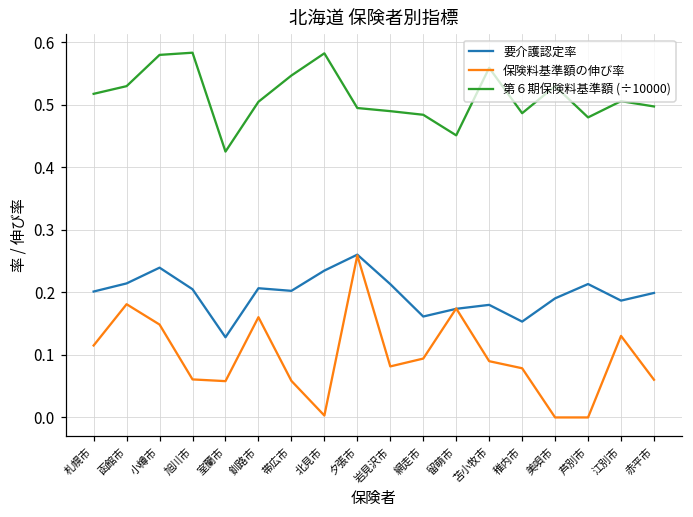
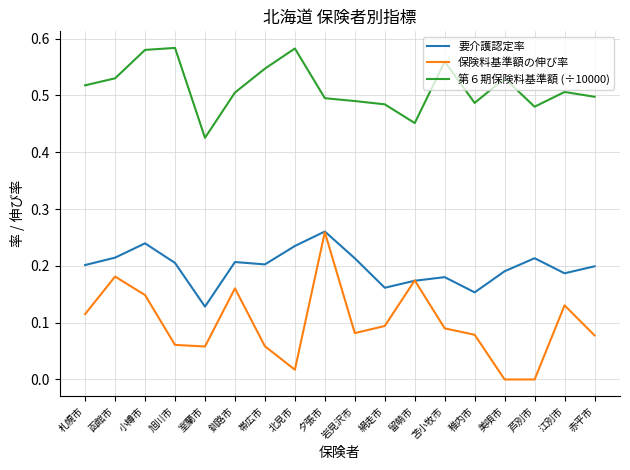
  {
    "要介護認定率": {
      "札幌市": 0.20,
      "函館市": 0.21,
      "小樽市": 0.24,
      "旭川市": 0.21,
      "室蘭市": 0.13,
      "釧路市": 0.21,
      "帯広市": 0.20,
      "北見市": 0.23,
      "岩見沢市": 0.21,
      "網走市": 0.16,
      "苫小牧市": 0.18,
      "稚内市": 0.15,
      "美唄市": 0.19,
      "芦別市": 0.21,
      "江別市": 0.19,
      "赤平市": 0.20
    },
    "保険料基準額の伸び率": {
      "札幌市": 0.12,
      "函館市": 0.18,
      "小樽市": 0.15,
      "旭川市": 0.06,
      "室蘭市": 0.06,
      "釧路市": 0.16,
      "帯広市": 0.06,
-     "北見市": 0.00,
+     "北見市": 0.02,
      "岩見沢市": 0.08,
      "網走市": 0.09,
      "苫小牧市": 0.09,
      "稚内市": 0.08,
      "美唄市": 0.00,
      "芦別市": 0.00,
      "江別市": 0.13,
-     "赤平市": 0.06
+     "赤平市": 0.08
    },
    "第６期保険料基準額 (÷10000)": {
      "札幌市": 0.52,
      "函館市": 0.53,
      "小樽市": 0.58,
      "旭川市": 0.58,
      "室蘭市": 0.43,
      "釧路市": 0.51,
      "帯広市": 0.55,
      "北見市": 0.58,
      "夕張市": 0.50,
      "岩見沢市": 0.49,
      "網走市": 0.48,
      "留萌市": 0.45,
      "稚内市": 0.49,
      "芦別市": 0.48,
      "江別市": 0.51,
      "赤平市": 0.50
    }
  }
